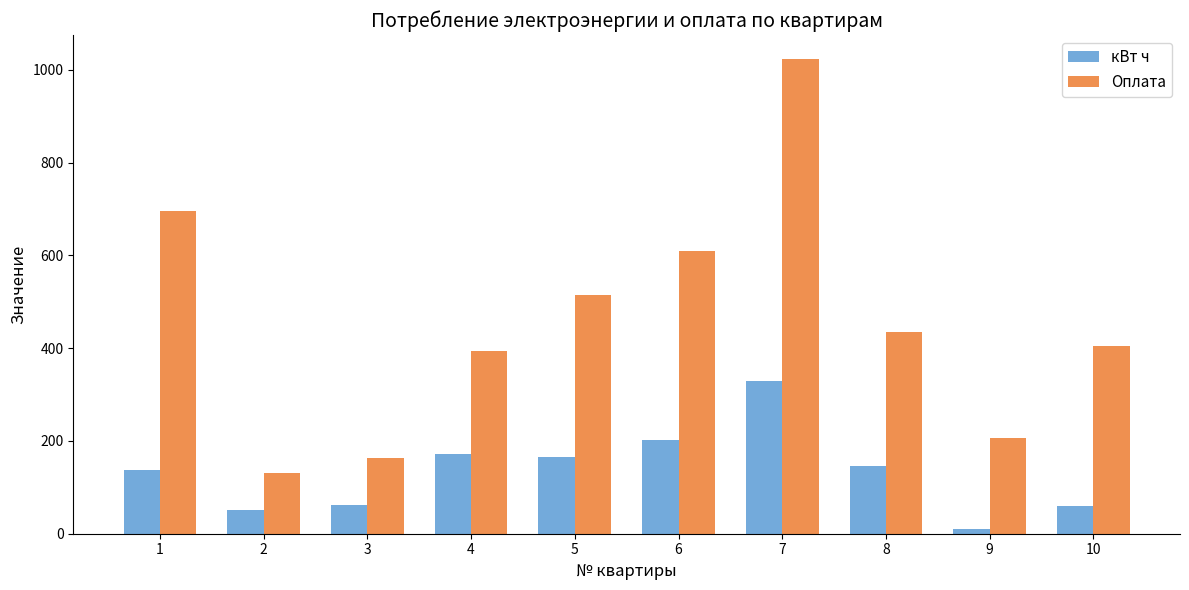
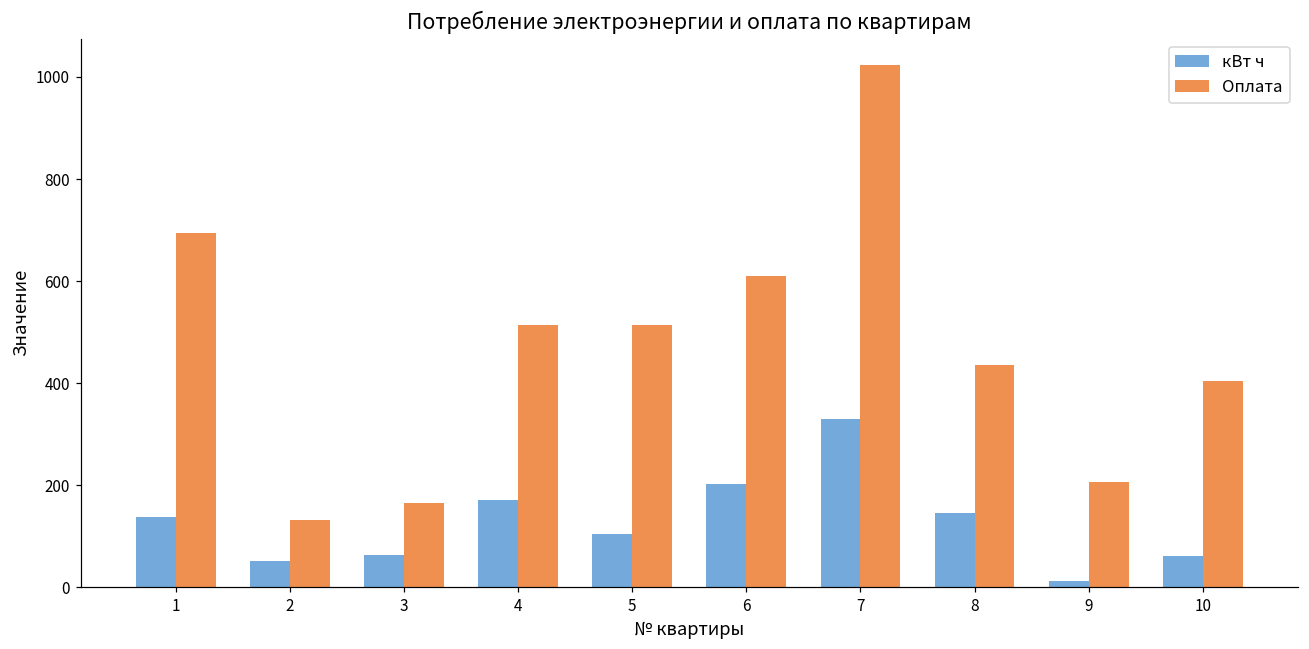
  {
    "кВт ч": {
      "1": 140,
      "2": 50,
      "3": 60,
      "4": 170,
-     "5": 170,
+     "5": 110,
      "6": 200,
      "7": 330,
      "8": 150,
      "9": 10,
      "10": 60
    },
    "Оплата": {
      "1": 700,
      "2": 130,
      "3": 160,
-     "4": 400,
+     "4": 510,
      "5": 510,
      "6": 610,
      "7": 1020,
      "8": 440,
      "9": 210,
      "10": 410
    }
  }
